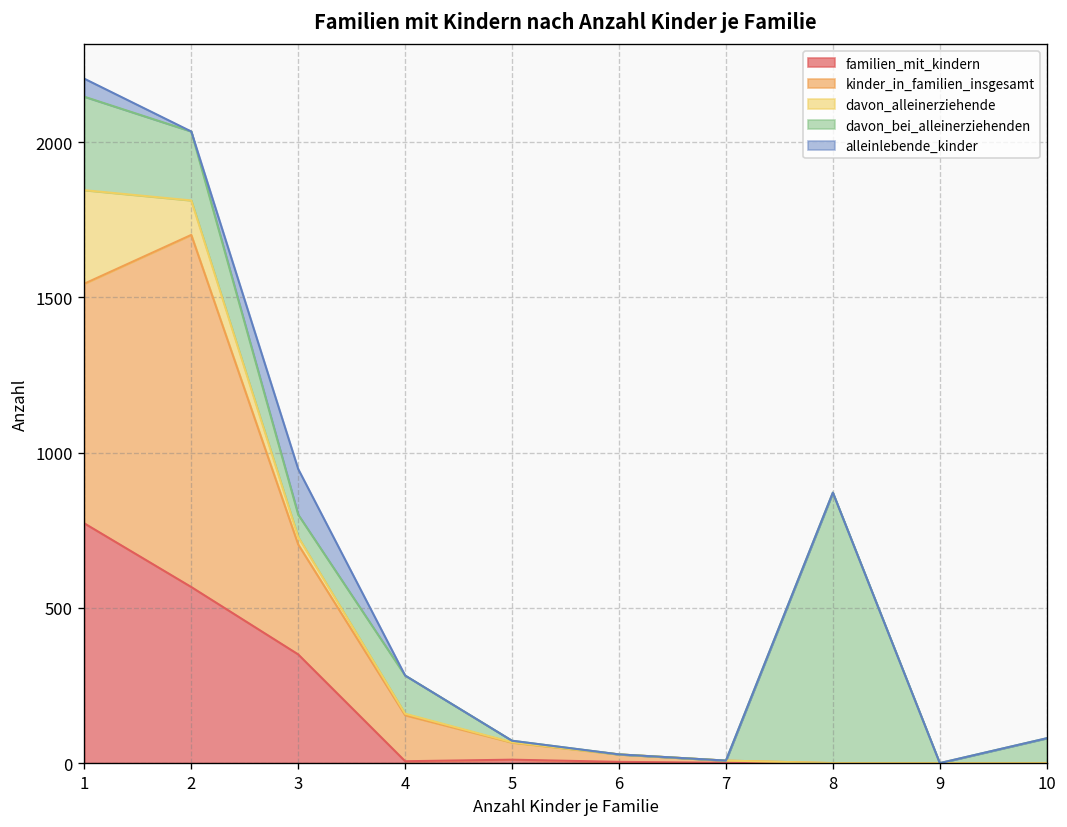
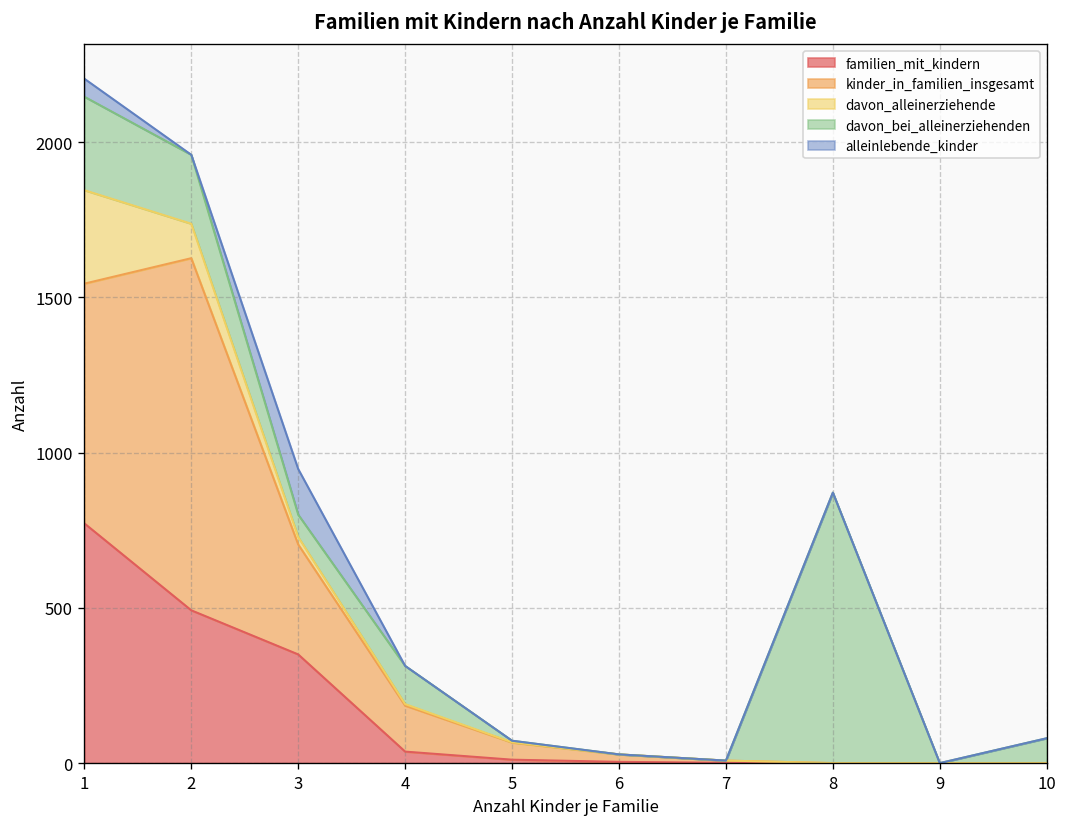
  {
    "familien_mit_kindern": {
      "1": 770,
-     "2": 570,
+     "2": 490,
      "3": 350,
-     "4": 10,
+     "4": 40,
      "5": 10,
      "6": 0
    },
    "davon_bei_alleinerziehenden": {
      "1": 300,
      "3": 70
    },
    "alleinlebende_kinder": {
      "1": 60,
      "3": 150
    }
  }
